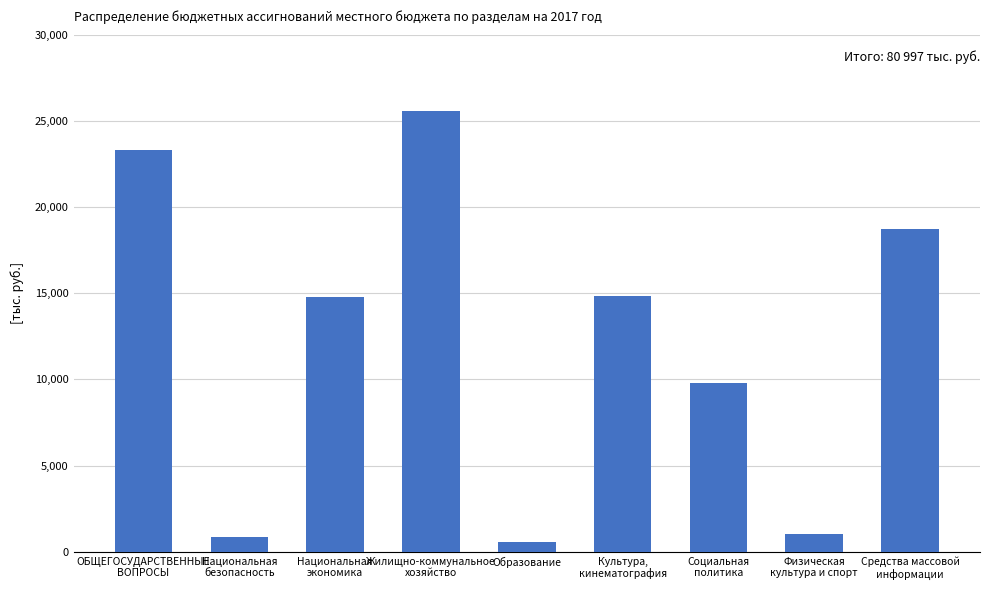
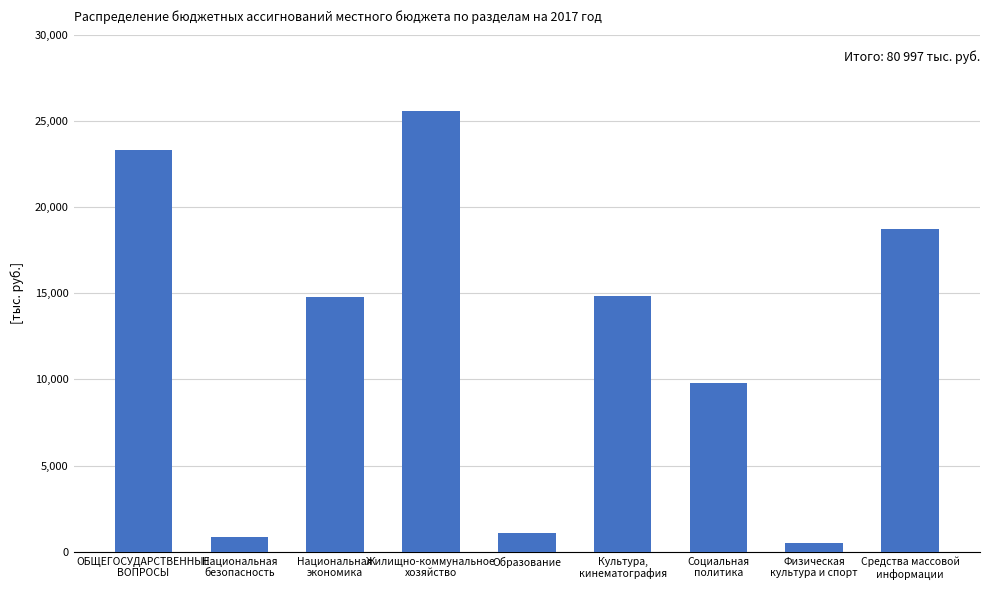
  {
    "ОБЩЕГОСУДАРСТВЕННЫЕ ВОПРОСЫ": "23,300",
    "Национальная безопасность": "900",
    "Национальная экономика": "14,800",
    "Жилищно-коммунальное хозяйство": "25,600",
-   "Образование": "600",
+   "Образование": "1,100",
    "Культура, кинематография": "14,800",
    "Социальная политика": "9,800",
-   "Физическая культура и спорт": "1,000",
+   "Физическая культура и спорт": "500",
    "Средства массовой информации": "18,700"
  }
